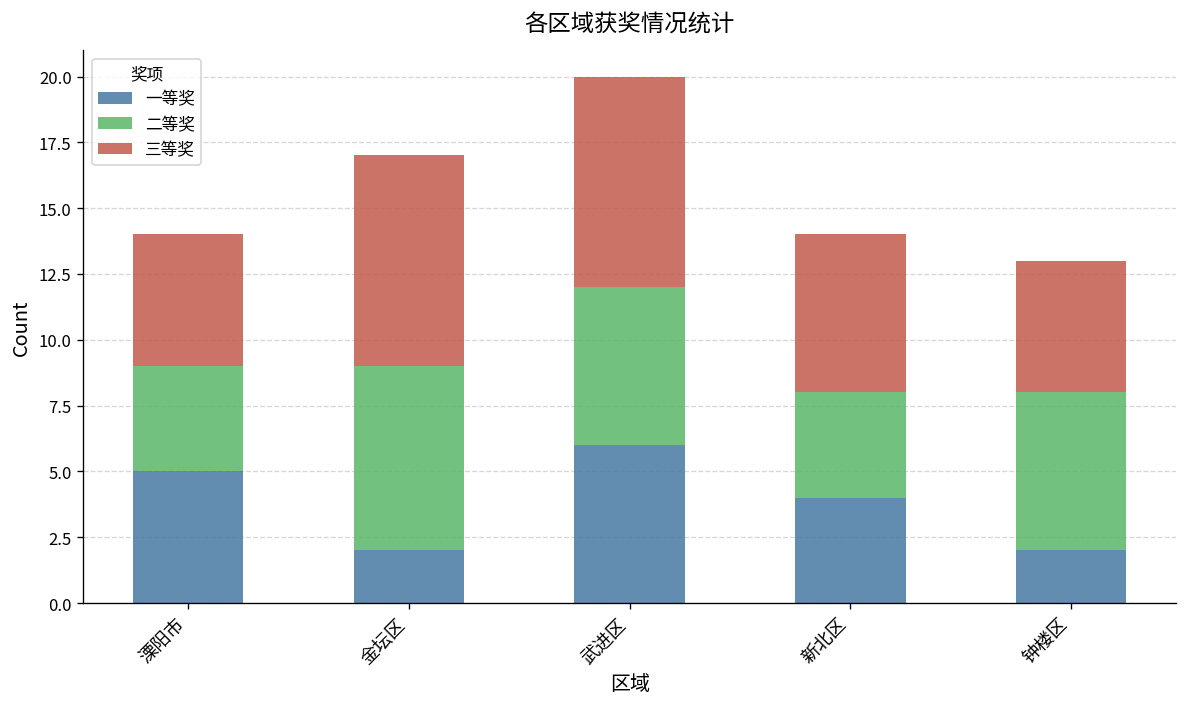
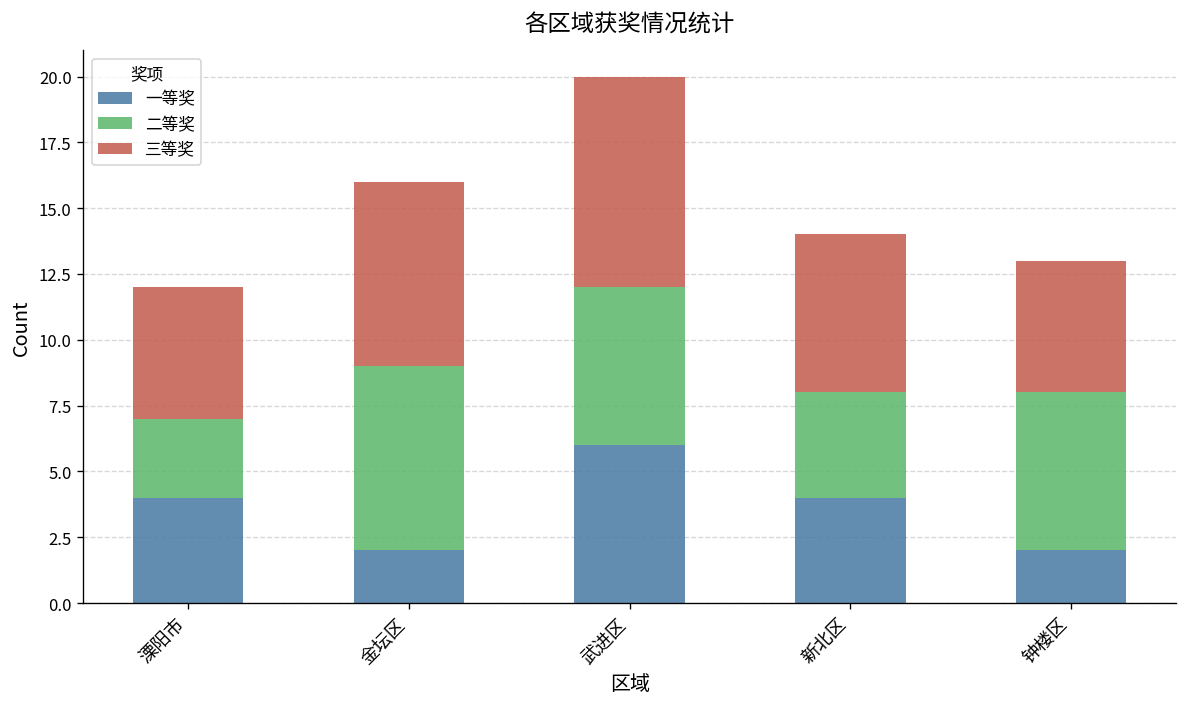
  {
    "一等奖": {
-     "溧阳市": 5,
+     "溧阳市": 4,
      "金坛区": 2,
      "武进区": 6,
      "新北区": 4,
      "钟楼区": 2
    },
    "二等奖": {
-     "溧阳市": 4,
+     "溧阳市": 3,
      "金坛区": 7,
      "武进区": 6,
      "新北区": 4,
      "钟楼区": 6
    },
    "三等奖": {
      "溧阳市": 5,
-     "金坛区": 8,
+     "金坛区": 7,
      "武进区": 8,
      "新北区": 6,
      "钟楼区": 5
    }
  }
